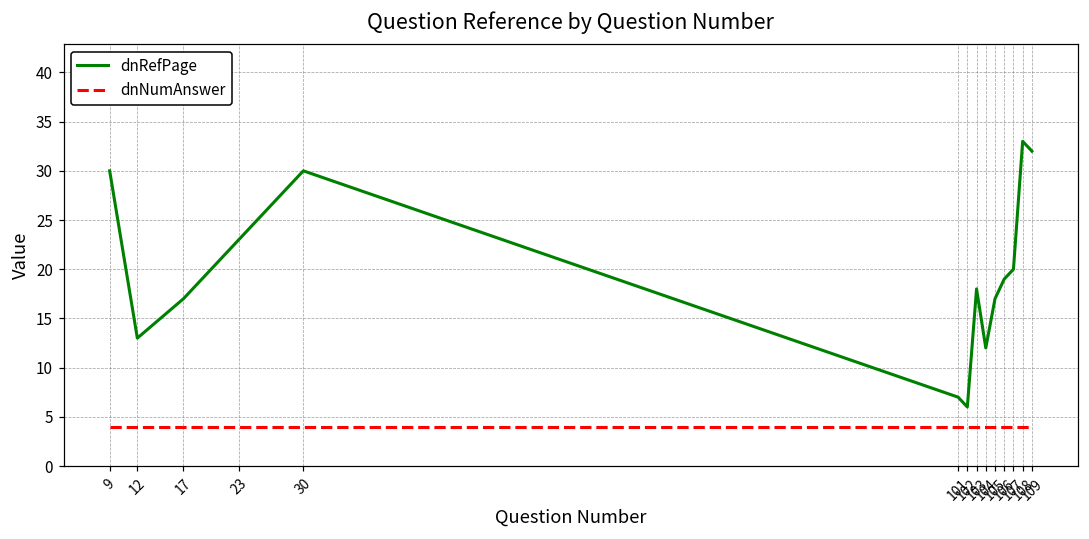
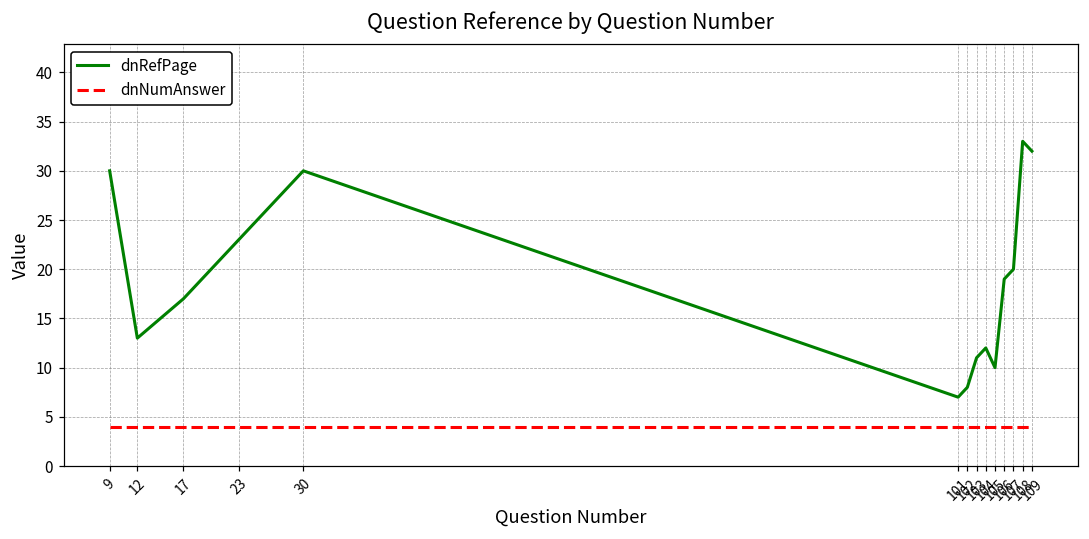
  {
    "dnRefPage": {
      "9": 30,
      "12": 13,
      "17": 17,
      "23": 23,
      "30": 30,
      "101": 7,
-     "102": 6,
-     "103": 18,
+     "102": 8,
+     "103": 11,
      "104": 12,
-     "105": 17,
+     "105": 10,
      "106": 19,
      "107": 20,
      "108": 33,
      "109": 32
    },
    "dnNumAnswer": {
      "9": 4,
      "12": 4,
      "17": 4,
      "23": 4,
      "30": 4,
      "101": 4,
      "102": 4,
      "103": 4,
      "104": 4,
      "105": 4,
      "106": 4,
      "107": 4,
      "108": 4,
      "109": 4
    }
  }
